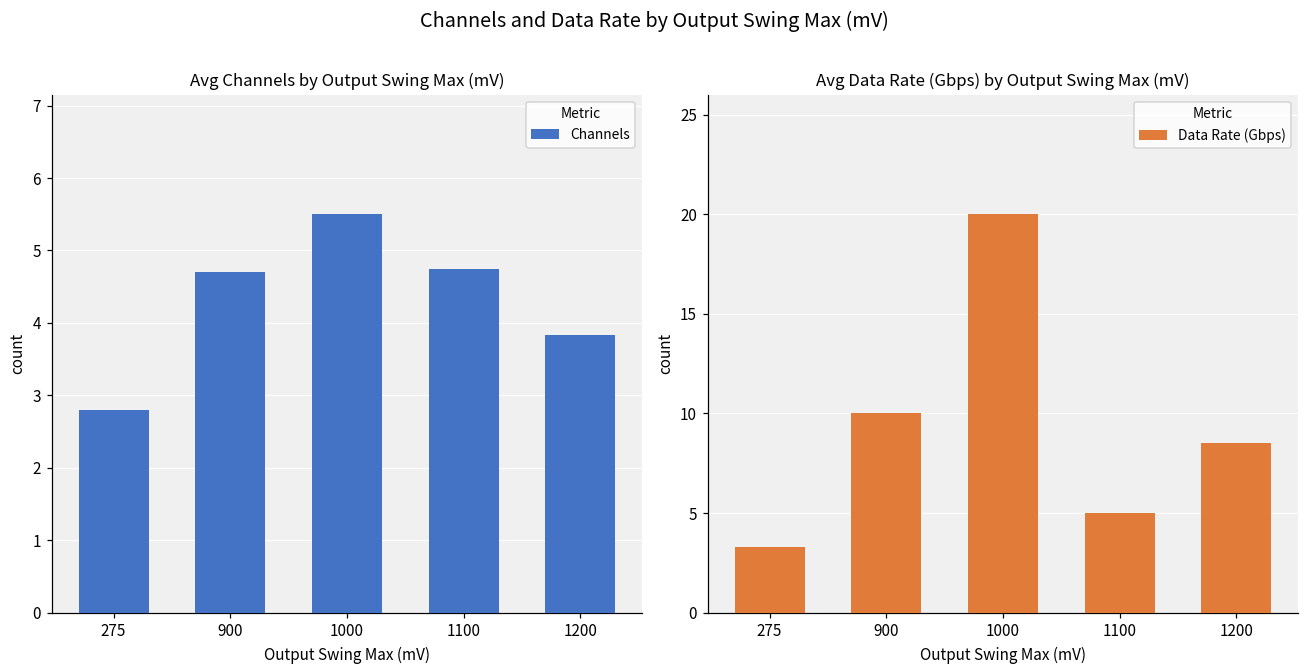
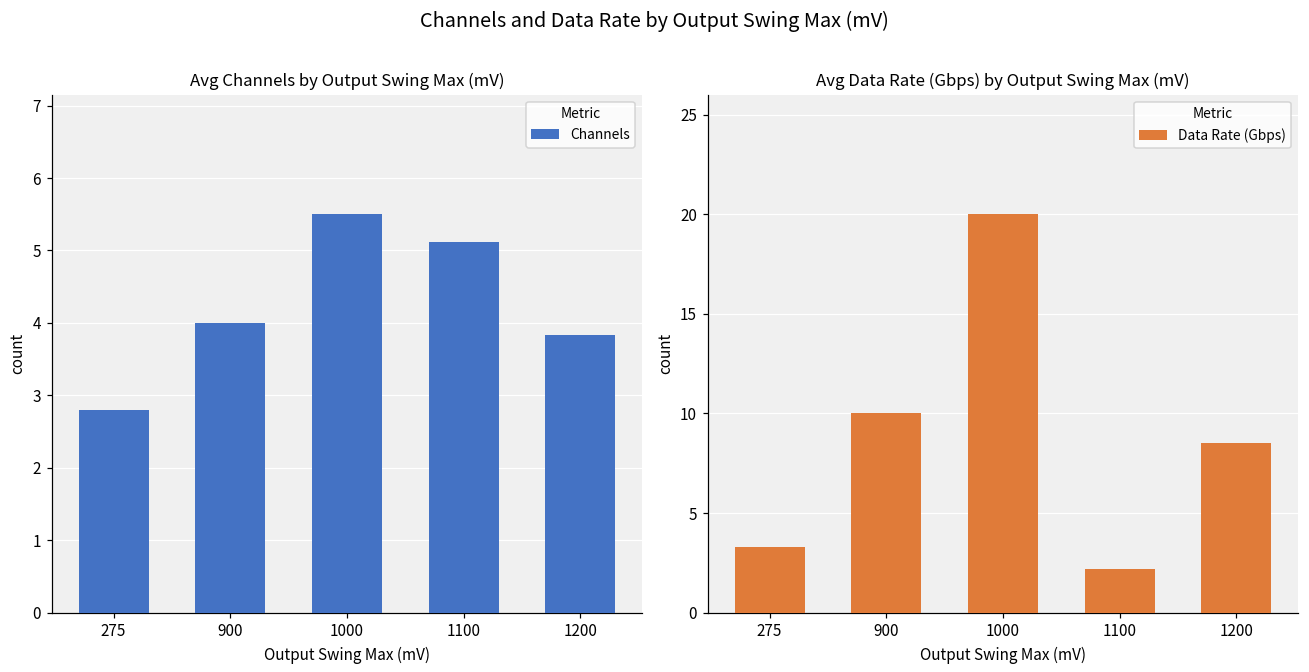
  {
    "Avg Channels by Output Swing Max (mV)": {
      "275": 2.8,
-     "900": 4.7,
+     "900": 4.0,
      "1000": 5.5,
-     "1100": 4.8,
+     "1100": 5.1,
      "1200": 3.8
    },
    "Avg Data Rate (Gbps) by Output Swing Max (mV)": {
      "275": 3.3,
      "900": 10.0,
      "1000": 20.0,
-     "1100": 5.0,
+     "1100": 2.2,
      "1200": 8.5
    }
  }
